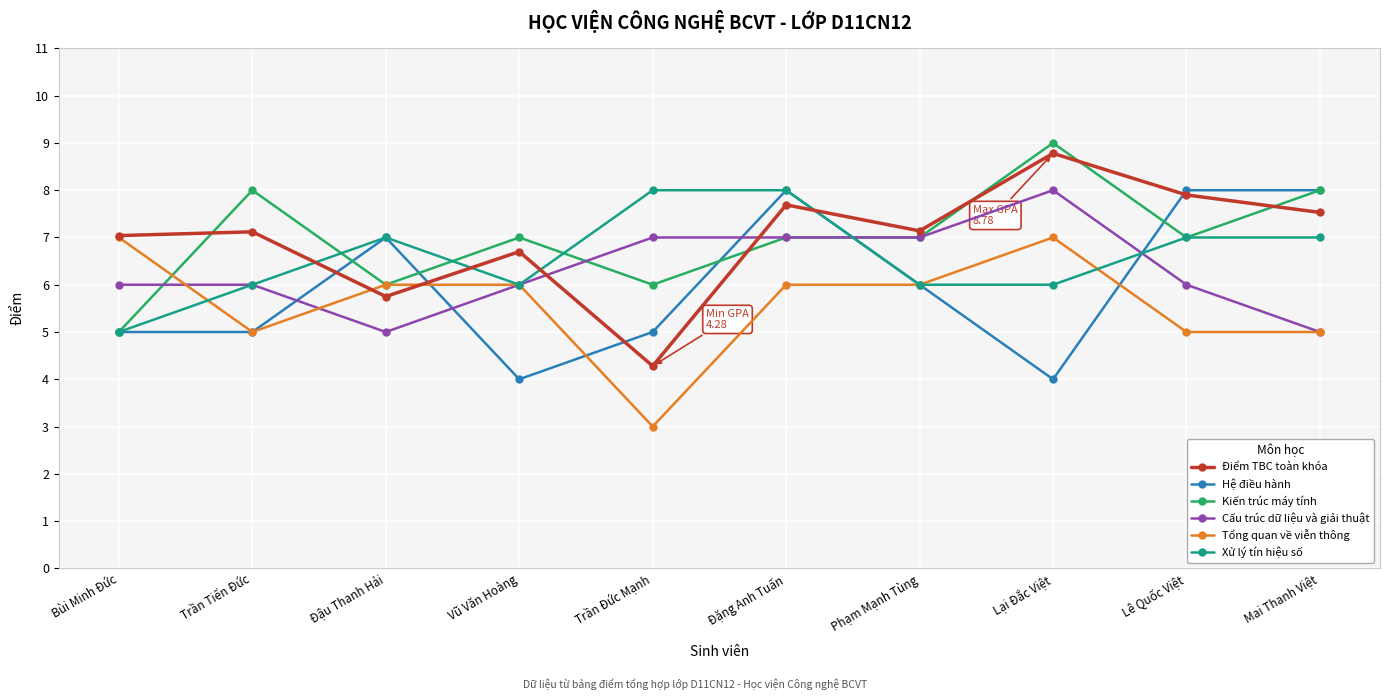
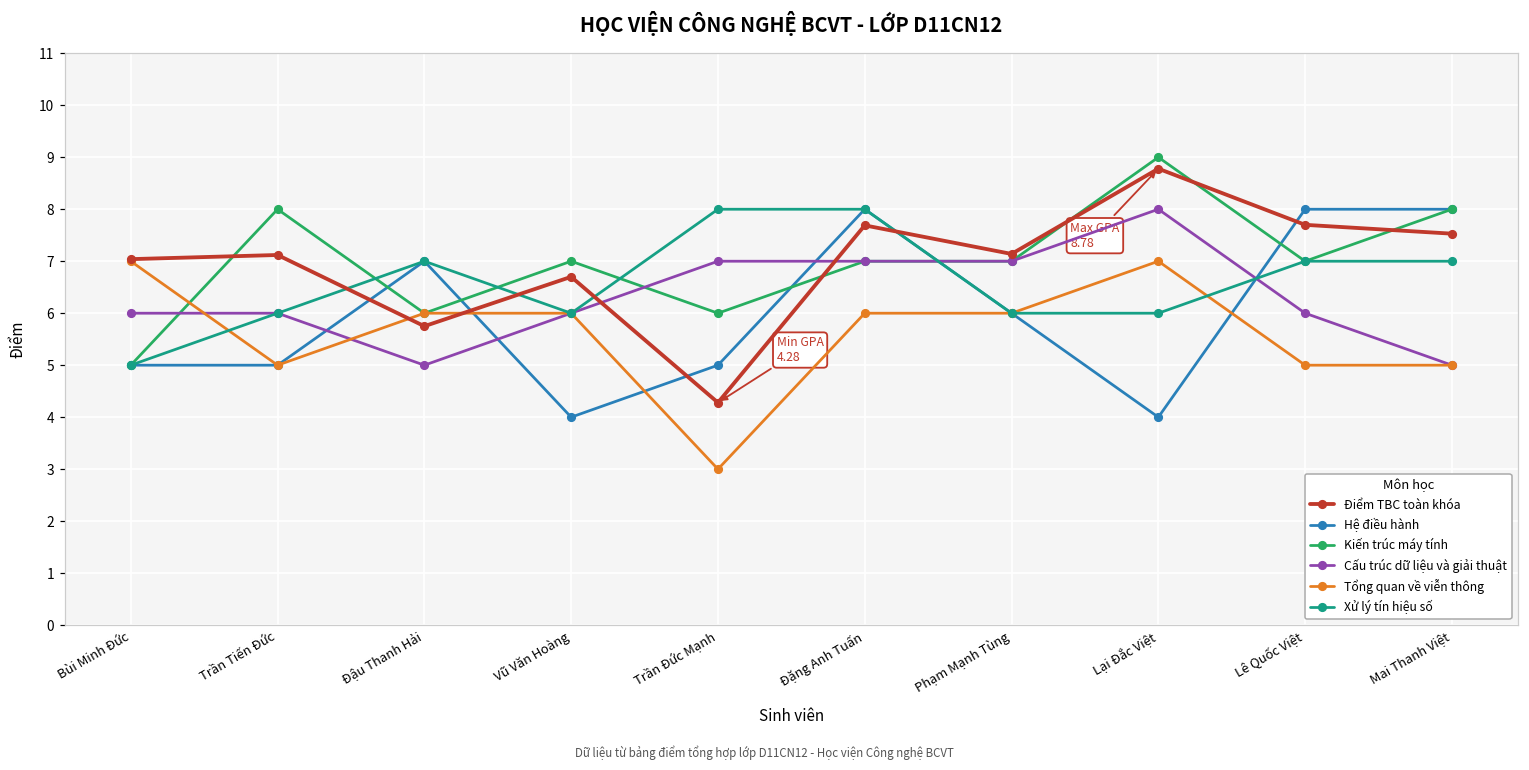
  {
    "Điểm TBC toàn khóa": {
      "Trần Tiến Đức": 7.1,
      "Đậu Thanh Hải": 5.8,
      "Vũ Văn Hoàng": 6.7,
      "Trần Đức Mạnh": 4.3,
      "Đặng Anh Tuấn": 7.7,
      "Phạm Mạnh Tùng": 7.1,
      "Lại Đắc Việt": 8.8,
-     "Lê Quốc Việt": 7.9,
+     "Lê Quốc Việt": 7.7,
      "Mai Thanh Việt": 7.5
    },
    "Hệ điều hành": {
      "Vũ Văn Hoàng": 4.0,
      "Lại Đắc Việt": 4.0,
      "Lê Quốc Việt": 8.0
    },
    "Cấu trúc dữ liệu và giải thuật": {
      "Bùi Minh Đức": 6.0,
      "Đậu Thanh Hải": 5.0,
      "Trần Đức Mạnh": 7.0,
      "Lê Quốc Việt": 6.0
    },
    "Tổng quan về viễn thông": {
      "Trần Đức Mạnh": 3.0,
      "Đặng Anh Tuấn": 6.0,
      "Lại Đắc Việt": 7.0,
      "Lê Quốc Việt": 5.0
    }
  }
